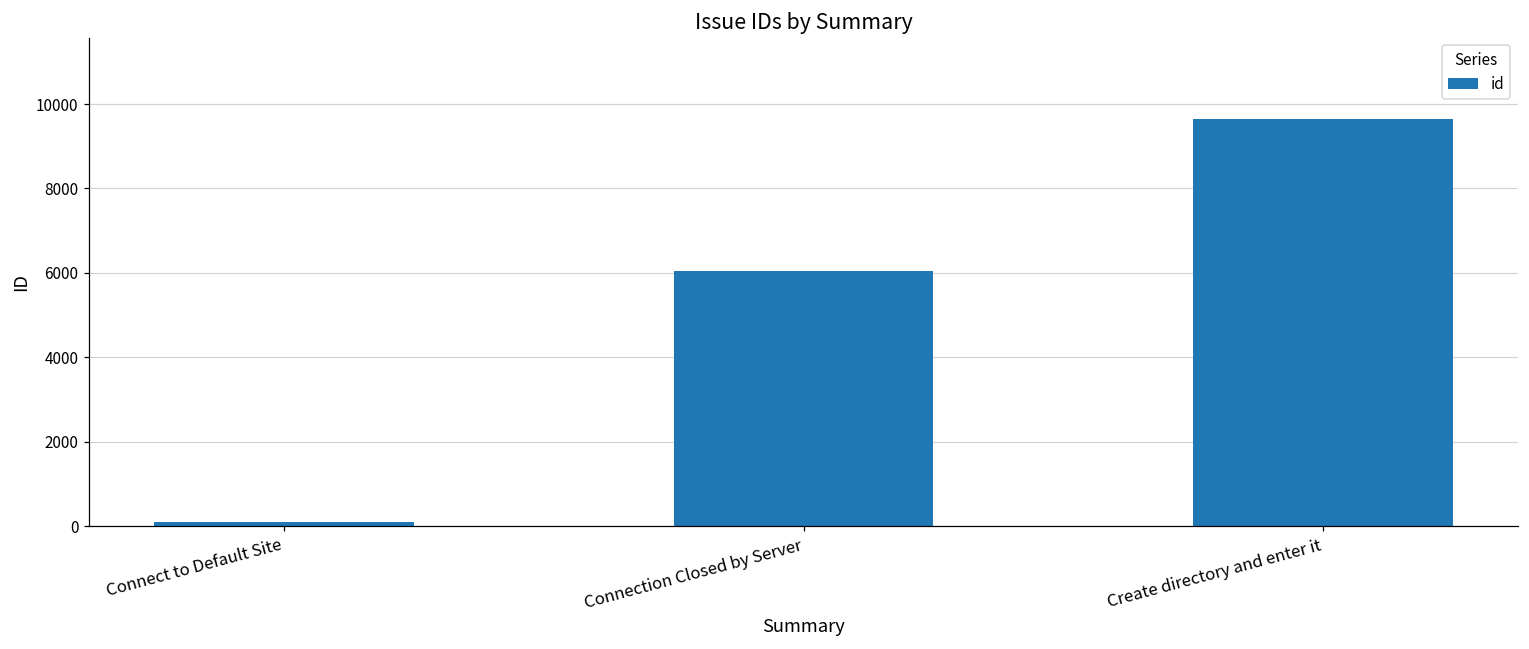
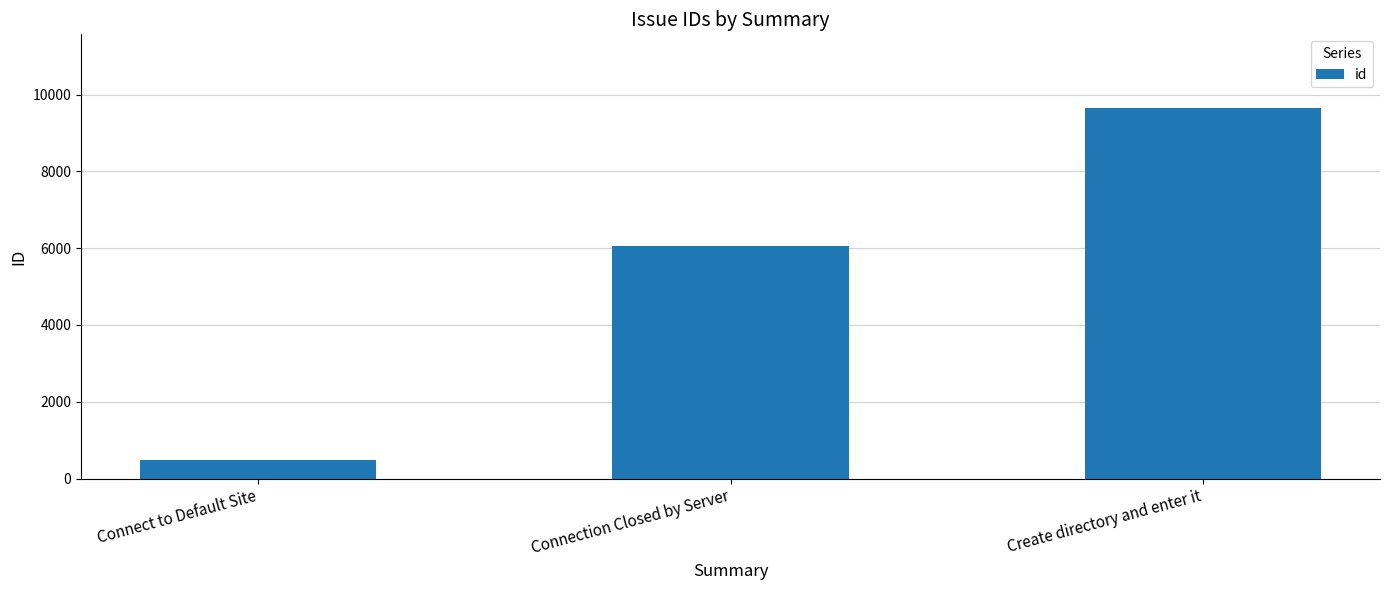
  {
-   "Connect to Default Site": 100,
+   "Connect to Default Site": 500,
    "Connection Closed by Server": 6000,
    "Create directory and enter it": 9600
  }
